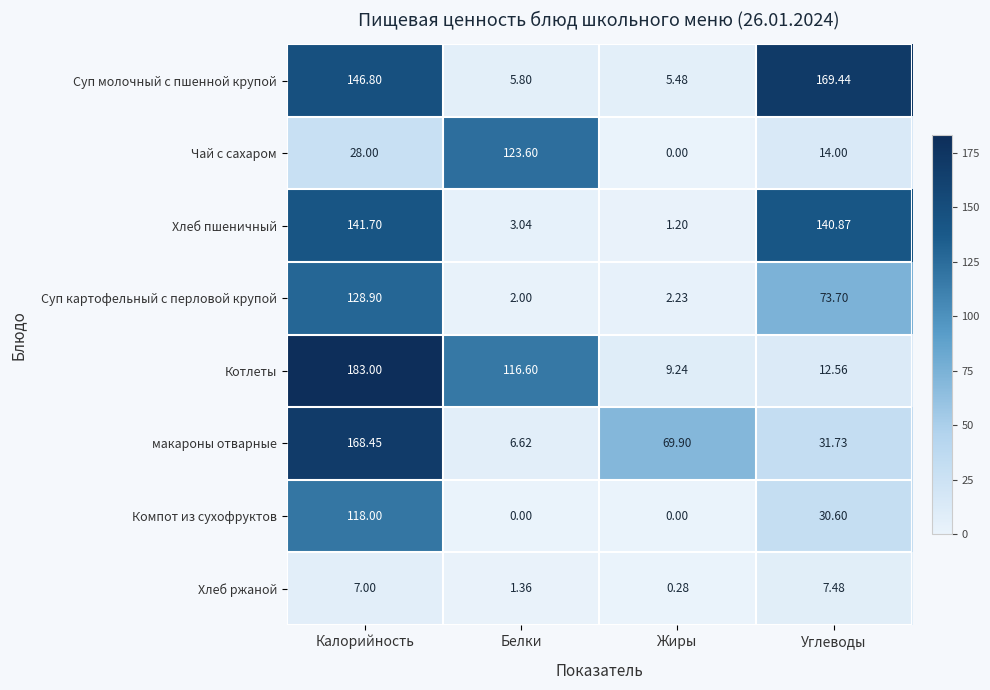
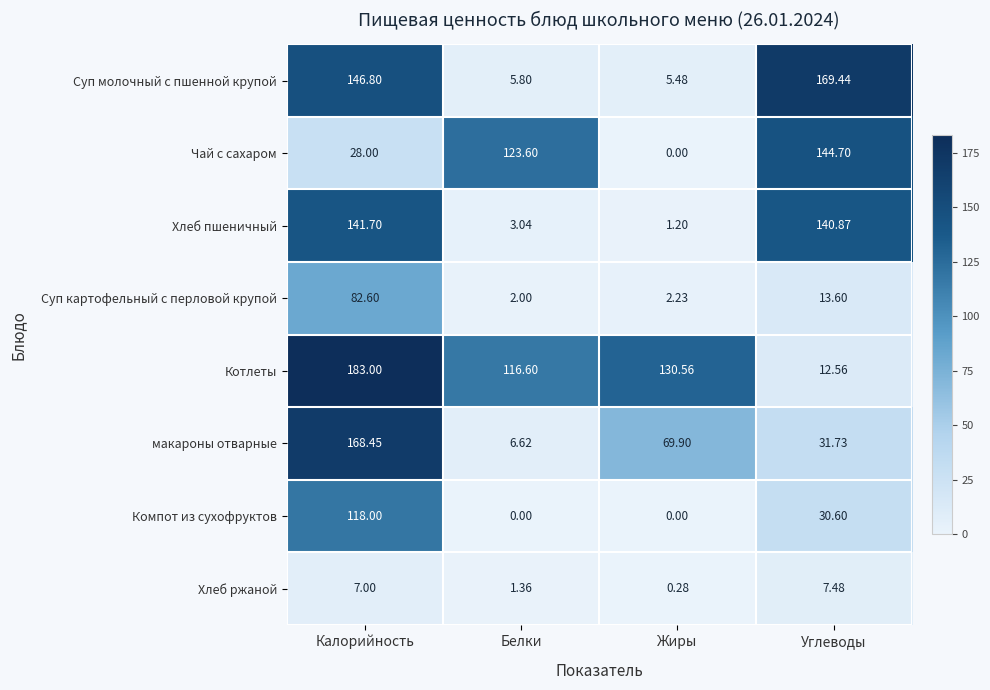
  {
    "Суп молочный с пшенной крупой": {
      "Калорийность": 146.80,
      "Белки": 5.80,
      "Жиры": 5.48,
      "Углеводы": 169.44
    },
    "Чай с сахаром": {
      "Калорийность": 28.00,
      "Белки": 123.60,
      "Жиры": 0.00,
-     "Углеводы": 14.00
+     "Углеводы": 144.70
    },
    "Хлеб пшеничный": {
      "Калорийность": 141.70,
      "Белки": 3.04,
      "Жиры": 1.20,
      "Углеводы": 140.87
    },
    "Суп картофельный с перловой крупой": {
-     "Калорийность": 128.90,
+     "Калорийность": 82.60,
      "Белки": 2.00,
      "Жиры": 2.23,
-     "Углеводы": 73.70
+     "Углеводы": 13.60
    },
    "Котлеты": {
      "Калорийность": 183.00,
      "Белки": 116.60,
-     "Жиры": 9.24,
+     "Жиры": 130.56,
      "Углеводы": 12.56
    },
    "макароны отварные": {
      "Калорийность": 168.45,
      "Белки": 6.62,
      "Жиры": 69.90,
      "Углеводы": 31.73
    },
    "Компот из сухофруктов": {
      "Калорийность": 118.00,
      "Белки": 0.00,
      "Жиры": 0.00,
      "Углеводы": 30.60
    },
    "Хлеб ржаной": {
      "Калорийность": 7.00,
      "Белки": 1.36,
      "Жиры": 0.28,
      "Углеводы": 7.48
    }
  }
